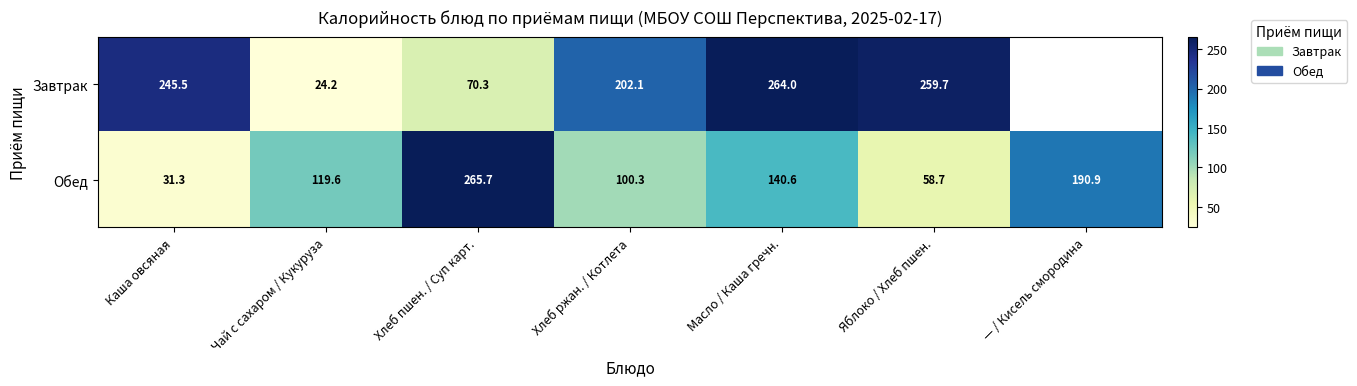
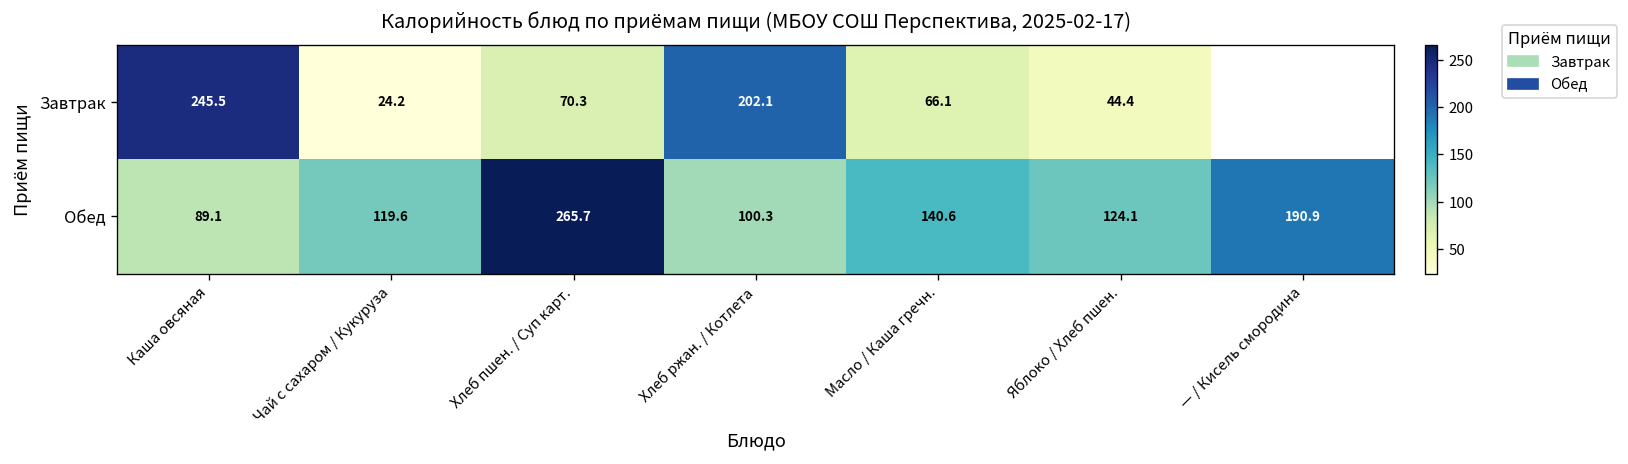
  {
    "Завтрак": {
      "Каша овсяная": 245.5,
      "Чай с сахаром / Кукуруза": 24.2,
      "Хлеб пшен. / Суп карт.": 70.3,
      "Хлеб ржан. / Котлета": 202.1,
-     "Масло / Каша гречн.": 264.0,
-     "Яблоко / Хлеб пшен.": 259.7
+     "Масло / Каша гречн.": 66.1,
+     "Яблоко / Хлеб пшен.": 44.4
    },
    "Обед": {
-     "Каша овсяная": 31.3,
+     "Каша овсяная": 89.1,
      "Чай с сахаром / Кукуруза": 119.6,
      "Хлеб пшен. / Суп карт.": 265.7,
      "Хлеб ржан. / Котлета": 100.3,
      "Масло / Каша гречн.": 140.6,
-     "Яблоко / Хлеб пшен.": 58.7,
+     "Яблоко / Хлеб пшен.": 124.1,
      "— / Кисель смородина": 190.9
    }
  }
